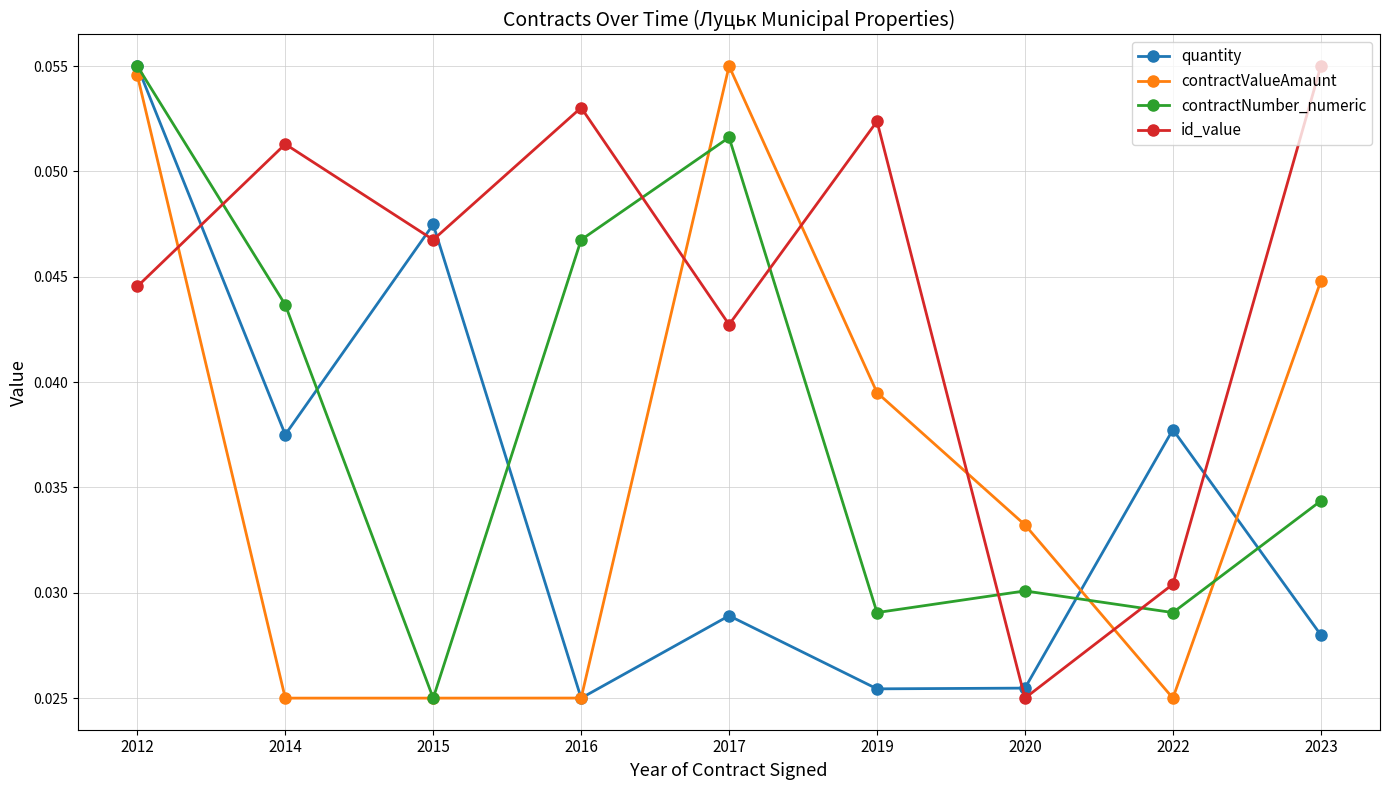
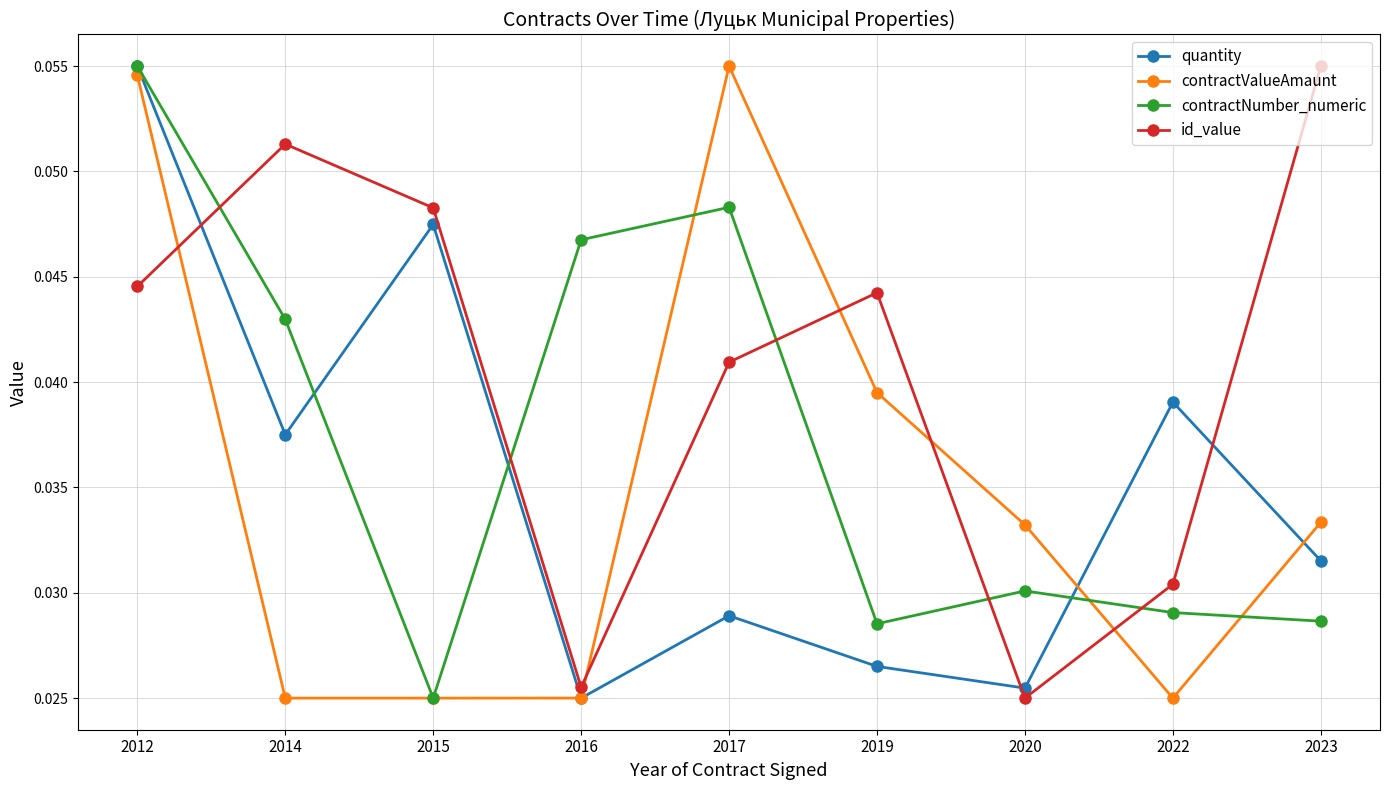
  {
    "quantity": {
      "2014": 0.0375,
      "2015": 0.0475,
      "2017": 0.0289,
-     "2019": 0.0254,
+     "2019": 0.0265,
      "2020": 0.0255,
-     "2022": 0.0377,
-     "2023": 0.0280
+     "2022": 0.0391,
+     "2023": 0.0315
    },
    "contractValueAmaunt": {
      "2012": 0.0546,
      "2014": 0.0250,
      "2017": 0.0550,
      "2019": 0.0395,
      "2020": 0.0332,
      "2022": 0.0250,
-     "2023": 0.0448
+     "2023": 0.0333
    },
    "contractNumber_numeric": {
-     "2014": 0.0437,
+     "2014": 0.0430,
      "2016": 0.0468,
-     "2017": 0.0516,
-     "2019": 0.0291,
+     "2017": 0.0483,
+     "2019": 0.0285,
      "2020": 0.0301,
      "2022": 0.0291,
-     "2023": 0.0344
+     "2023": 0.0287
    },
    "id_value": {
      "2012": 0.0445,
      "2014": 0.0513,
-     "2015": 0.0468,
-     "2016": 0.0530,
-     "2017": 0.0427,
-     "2019": 0.0524,
+     "2015": 0.0483,
+     "2016": 0.0255,
+     "2017": 0.0409,
+     "2019": 0.0442,
      "2020": 0.0250,
      "2022": 0.0304
    }
  }
